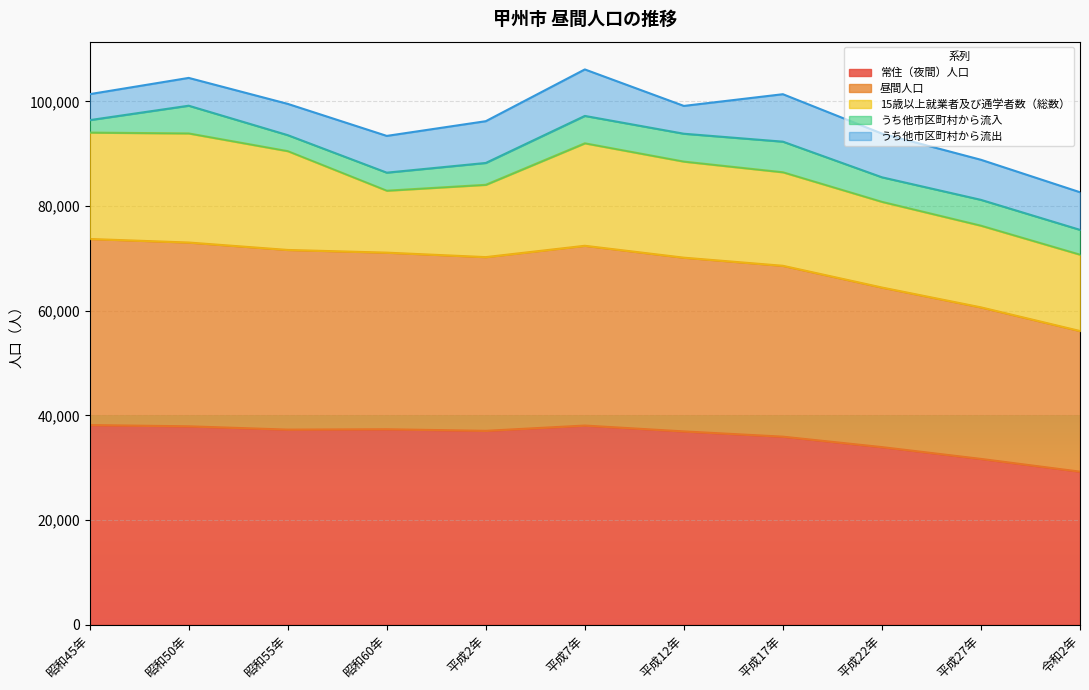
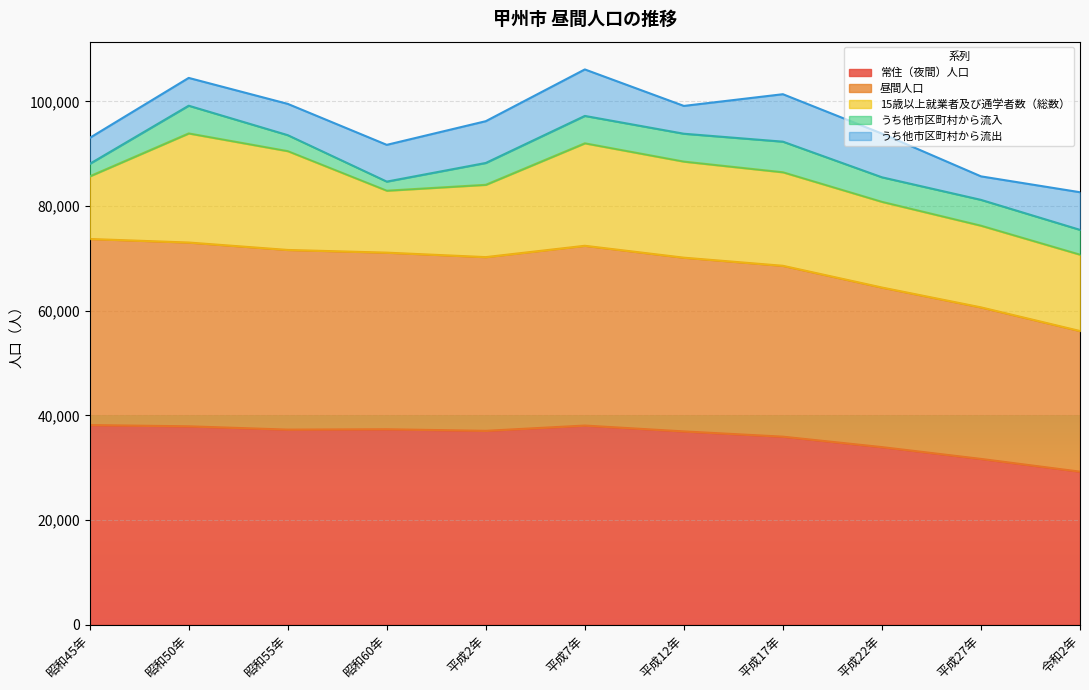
  {
    "15歳以上就業者及び通学者数（総数）": {
-     "昭和45年": "20,000",
+     "昭和45年": "12,000",
      "昭和50年": "21,000",
      "昭和55年": "19,000",
      "昭和60年": "12,000",
      "平成2年": "14,000",
      "平成7年": "20,000",
      "平成12年": "18,000",
      "平成17年": "18,000",
      "平成22年": "16,000",
      "平成27年": "16,000",
      "令和2年": "15,000"
    },
    "うち他市区町村から流入": {
      "昭和45年": "2,000",
      "昭和50年": "5,000",
      "昭和55年": "3,000",
-     "昭和60年": "3,000",
+     "昭和60年": "2,000",
      "平成2年": "4,000",
      "平成7年": "5,000",
      "平成12年": "5,000",
      "平成17年": "6,000",
      "平成22年": "5,000",
      "平成27年": "5,000",
      "令和2年": "5,000"
    },
    "うち他市区町村から流出": {
      "昭和45年": "5,000",
      "昭和50年": "5,000",
      "昭和55年": "6,000",
      "昭和60年": "7,000",
      "平成2年": "8,000",
      "平成7年": "9,000",
      "平成12年": "5,000",
      "平成17年": "9,000",
-     "平成27年": "8,000",
+     "平成27年": "4,000",
      "令和2年": "7,000"
    }
  }
